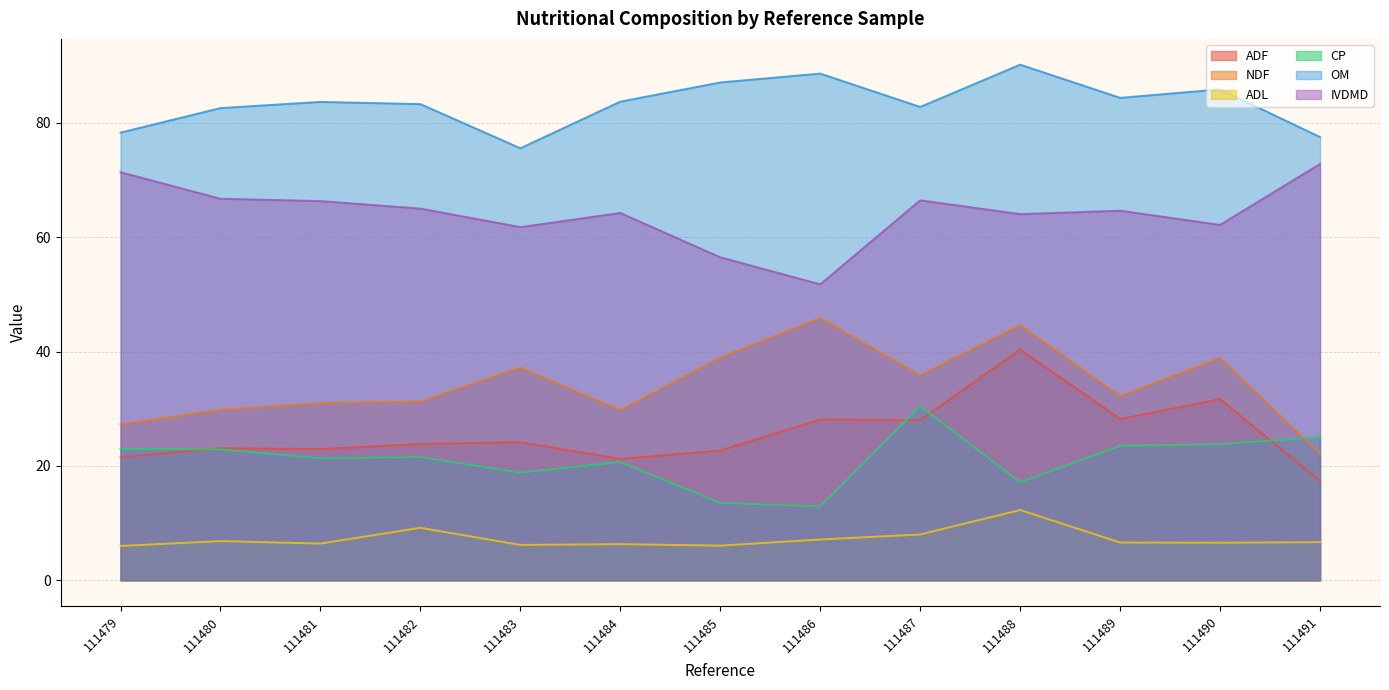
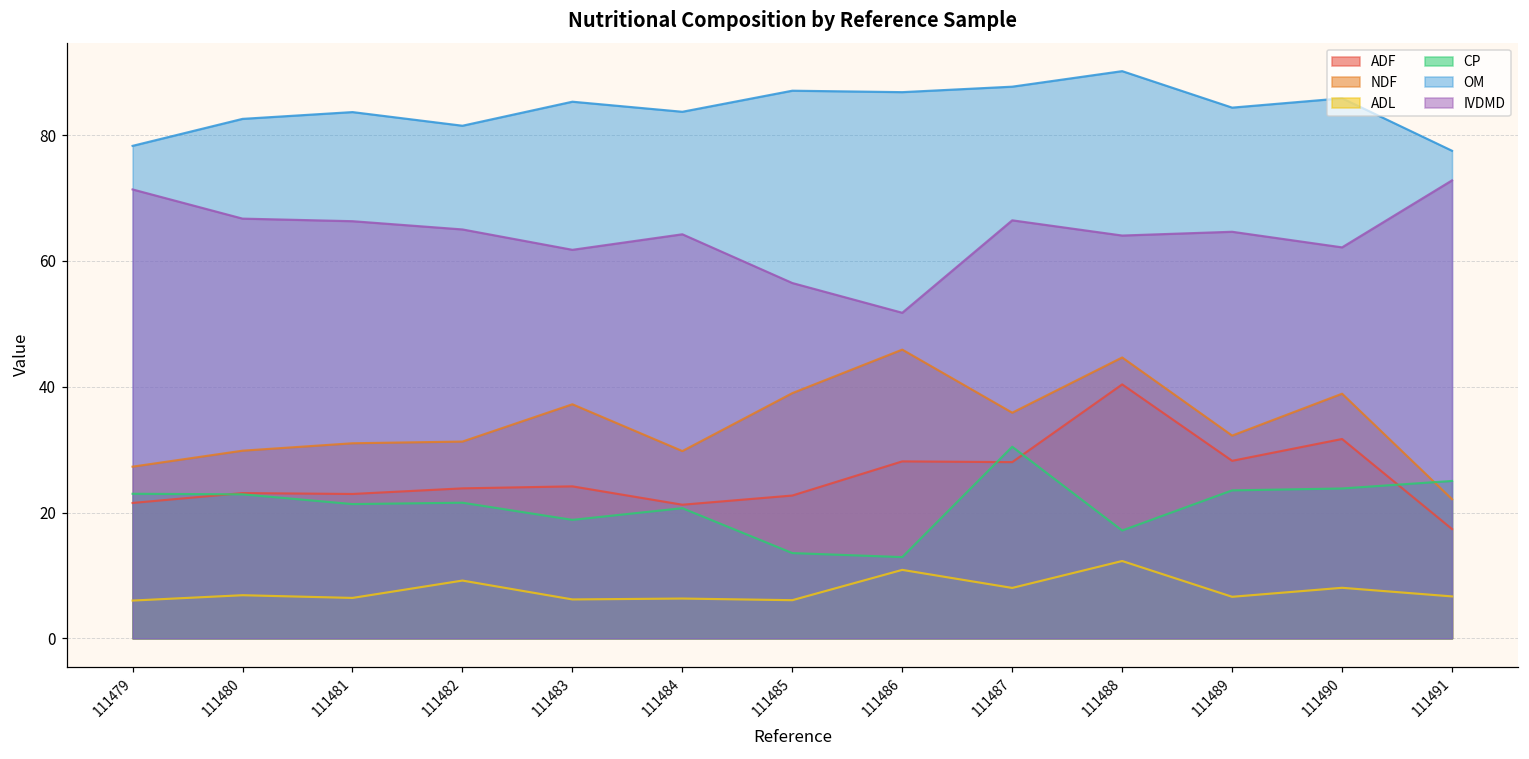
  {
    "ADL": {
      "111479": 6,
      "111480": 7,
      "111481": 6,
      "111482": 9,
      "111483": 6,
      "111484": 6,
      "111485": 6,
-     "111486": 7,
+     "111486": 11,
      "111487": 8,
      "111488": 12,
      "111489": 7,
-     "111490": 7,
+     "111490": 8,
      "111491": 7
    },
    "CP": {
      "111479": 23,
      "111481": 21,
      "111482": 22,
      "111483": 19,
      "111484": 21,
      "111485": 14,
      "111486": 13,
      "111487": 30,
      "111488": 17,
      "111489": 24,
      "111490": 24,
      "111491": 25
    },
    "OM": {
      "111479": 78,
      "111480": 83,
      "111481": 84,
-     "111482": 83,
-     "111483": 76,
+     "111482": 82,
+     "111483": 85,
      "111484": 84,
      "111485": 87,
-     "111486": 89,
-     "111487": 83,
+     "111486": 87,
+     "111487": 88,
      "111488": 90,
      "111489": 84,
      "111491": 78
    },
    "IVDMD": {
      "111479": 71,
      "111480": 67,
      "111481": 66,
      "111482": 65,
      "111483": 62,
      "111484": 64,
      "111485": 56,
      "111486": 52,
      "111487": 66,
      "111488": 64,
      "111489": 65,
      "111490": 62,
      "111491": 73
    }
  }
